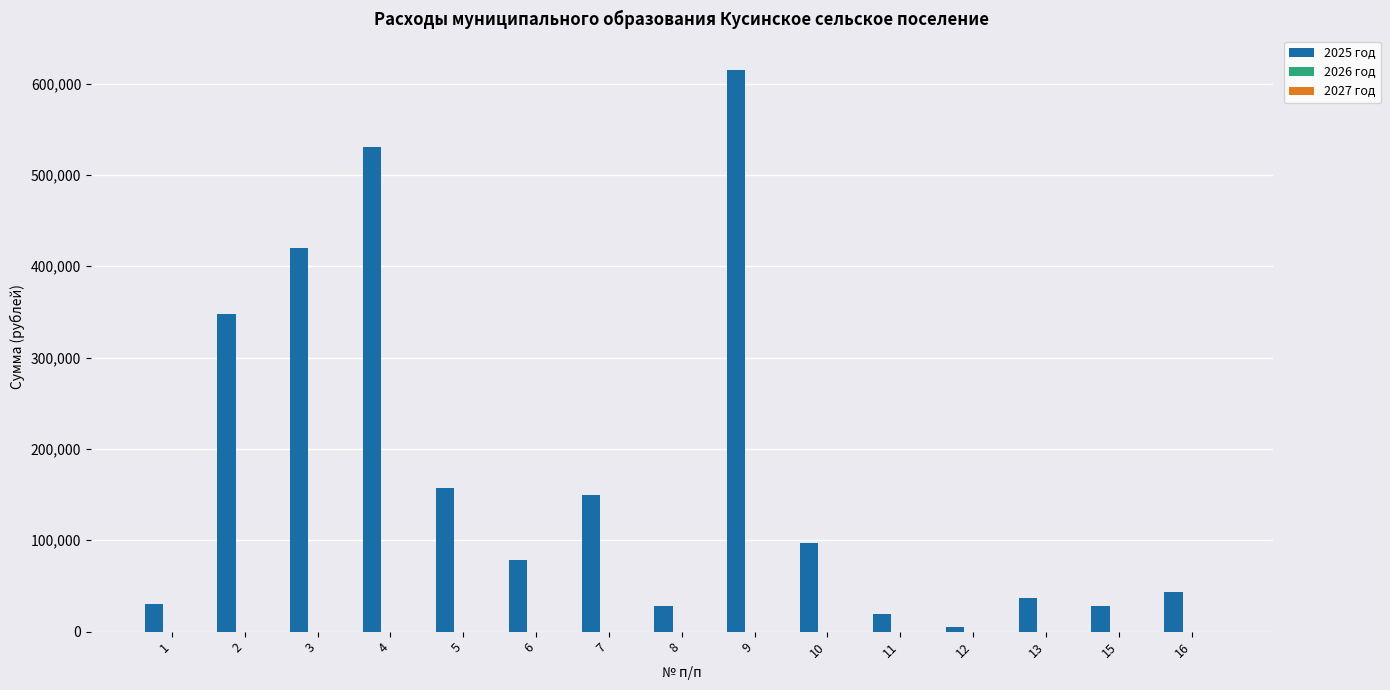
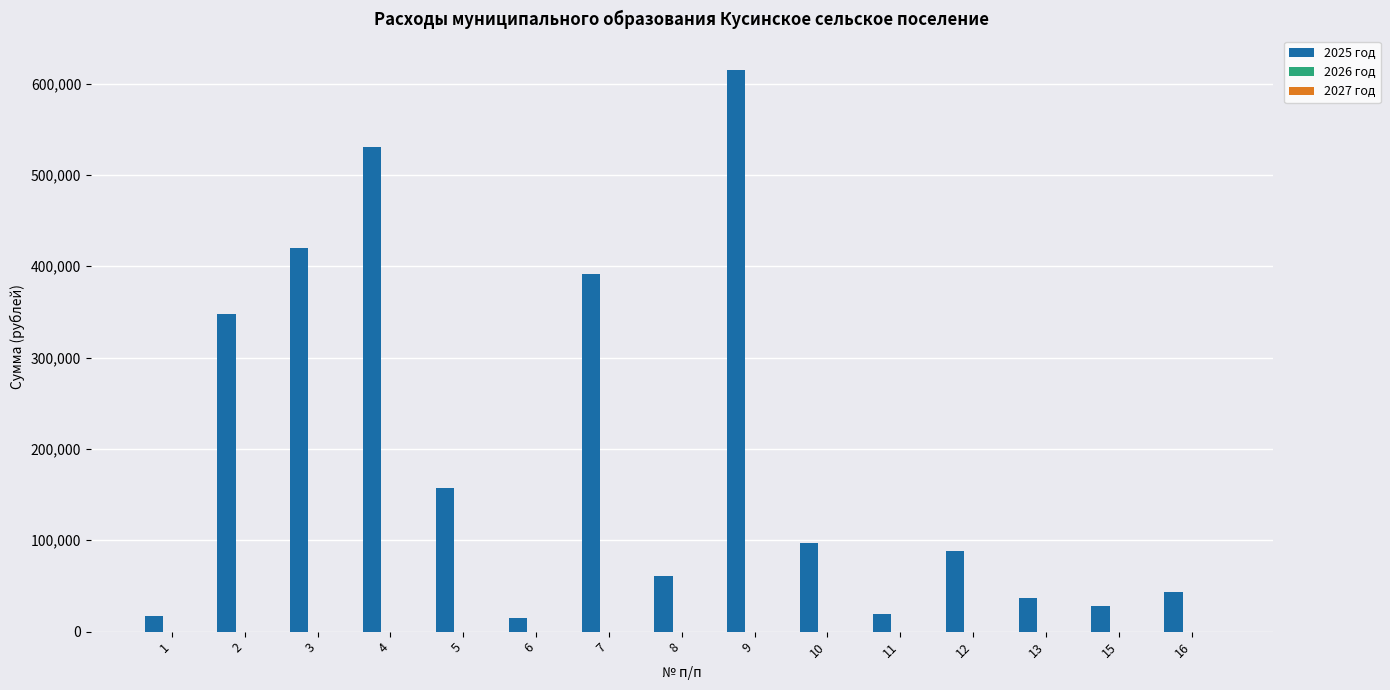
  {
    "2025 год": {
-     "1": "30,000",
+     "1": "20,000",
      "2": "350,000",
      "3": "420,000",
      "4": "530,000",
      "5": "160,000",
-     "6": "80,000",
-     "7": "150,000",
-     "8": "30,000",
+     "6": "20,000",
+     "7": "390,000",
+     "8": "60,000",
      "9": "610,000",
      "10": "100,000",
      "11": "20,000",
-     "12": "10,000",
+     "12": "90,000",
      "13": "40,000",
      "15": "30,000",
      "16": "40,000"
    },
    "2026 год": {
      "1": "0",
      "2": "0",
      "3": "0",
      "4": "0",
      "5": "0",
      "6": "0",
      "7": "0",
      "8": "0",
      "9": "0",
      "10": "0",
      "11": "0",
      "12": "0",
      "13": "0",
      "15": "0",
      "16": "0"
    },
    "2027 год": {
      "1": "0",
      "2": "0",
      "3": "0",
      "4": "0",
      "5": "0",
      "6": "0",
      "7": "0",
      "8": "0",
      "9": "0",
      "10": "0",
      "11": "0",
      "12": "0",
      "13": "0",
      "15": "0",
      "16": "0"
    }
  }
